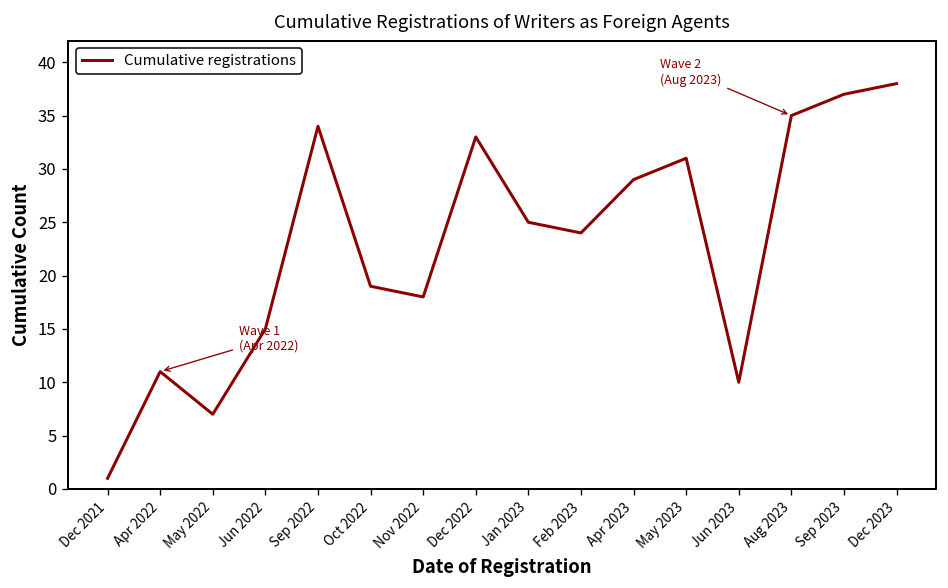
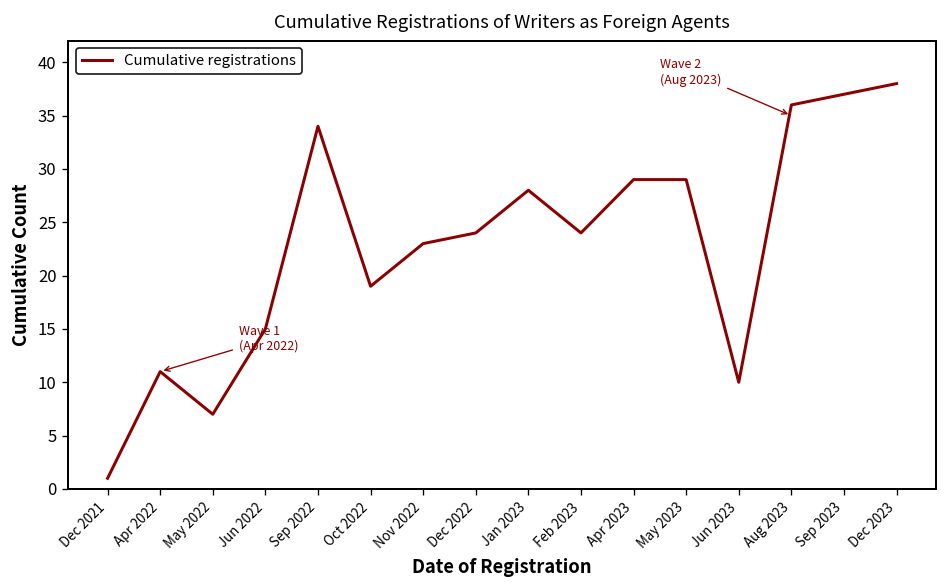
  {
    "Dec 2021": 1,
    "Apr 2022": 11,
    "May 2022": 7,
    "Sep 2022": 34,
    "Oct 2022": 19,
-   "Nov 2022": 18,
-   "Dec 2022": 33,
-   "Jan 2023": 25,
+   "Nov 2022": 23,
+   "Dec 2022": 24,
+   "Jan 2023": 28,
    "Feb 2023": 24,
    "Apr 2023": 29,
-   "May 2023": 31,
+   "May 2023": 29,
    "Jun 2023": 10,
-   "Aug 2023": 35,
+   "Aug 2023": 36,
    "Sep 2023": 37,
    "Dec 2023": 38
  }
